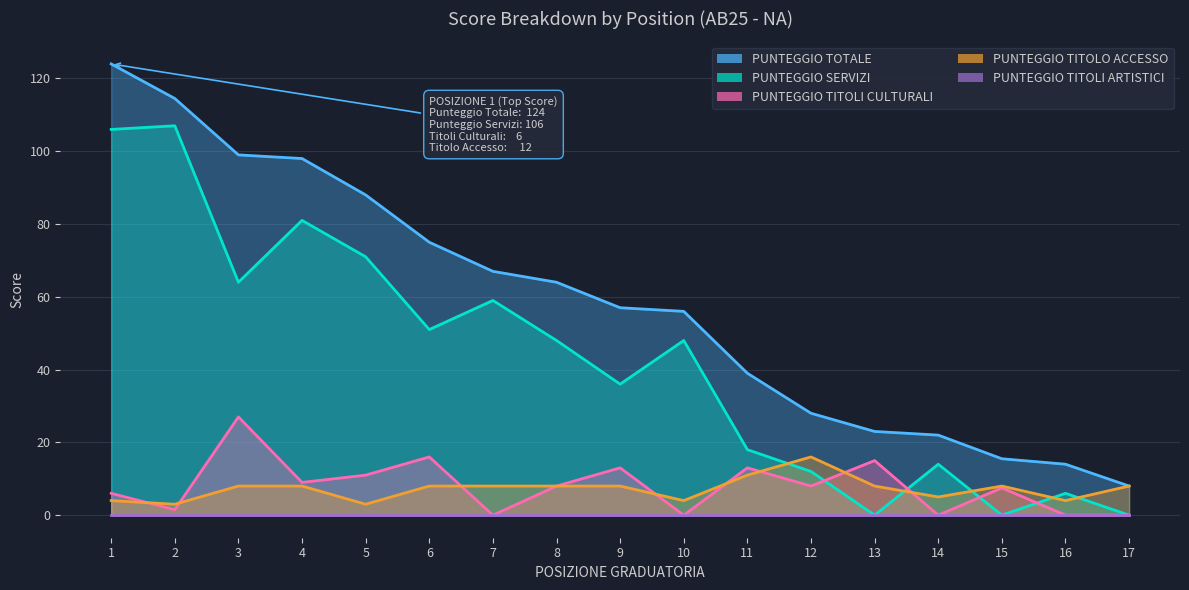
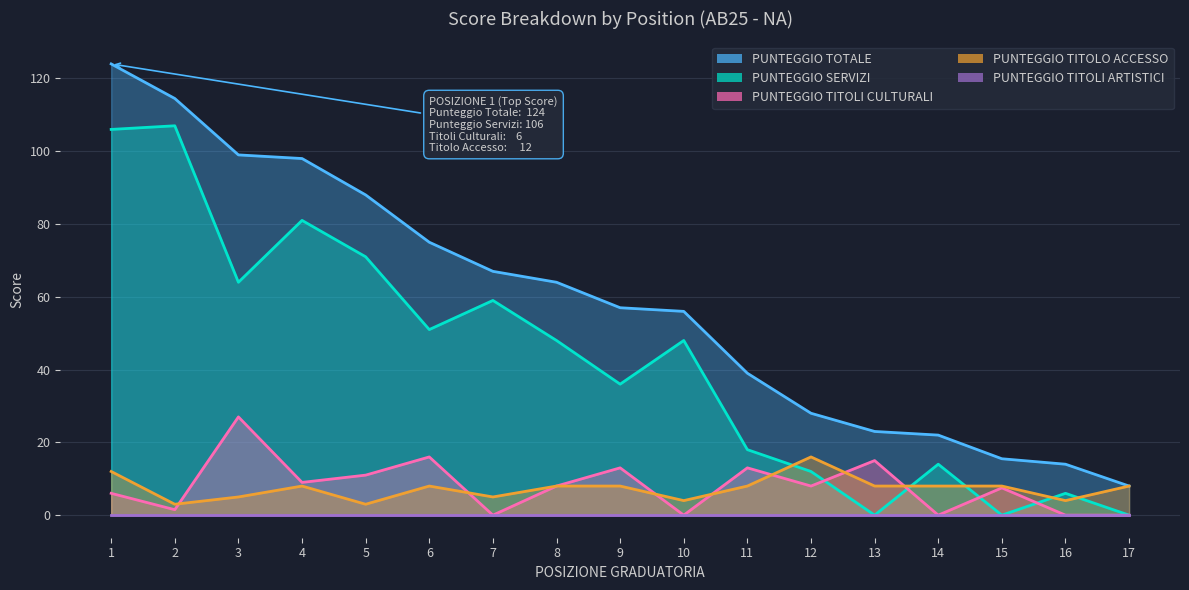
  {
    "PUNTEGGIO TITOLO ACCESSO": {
-     "1": 4,
+     "1": 12,
      "2": 3,
-     "3": 8,
+     "3": 5,
      "4": 8,
      "5": 3,
      "6": 8,
-     "7": 8,
+     "7": 5,
      "9": 8,
      "10": 4,
-     "11": 11,
+     "11": 8,
      "12": 16,
      "13": 8,
-     "14": 5,
+     "14": 8,
      "16": 4
    }
  }
